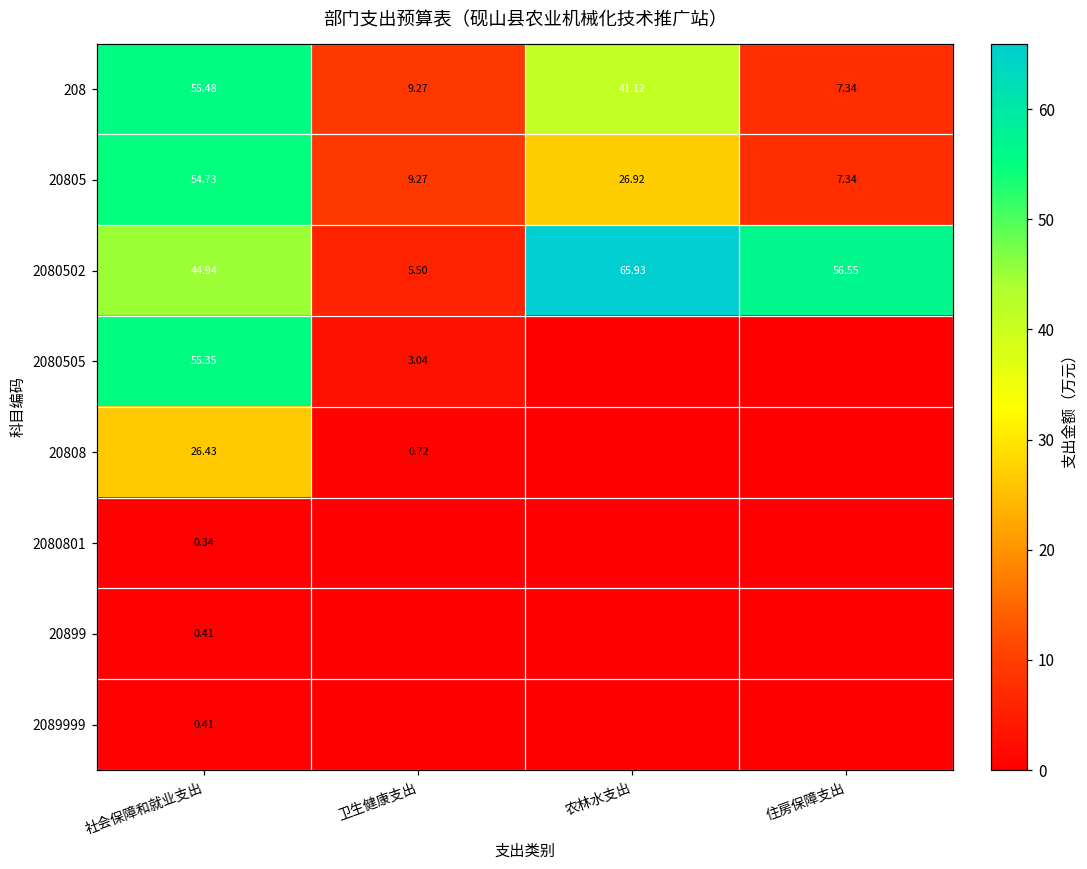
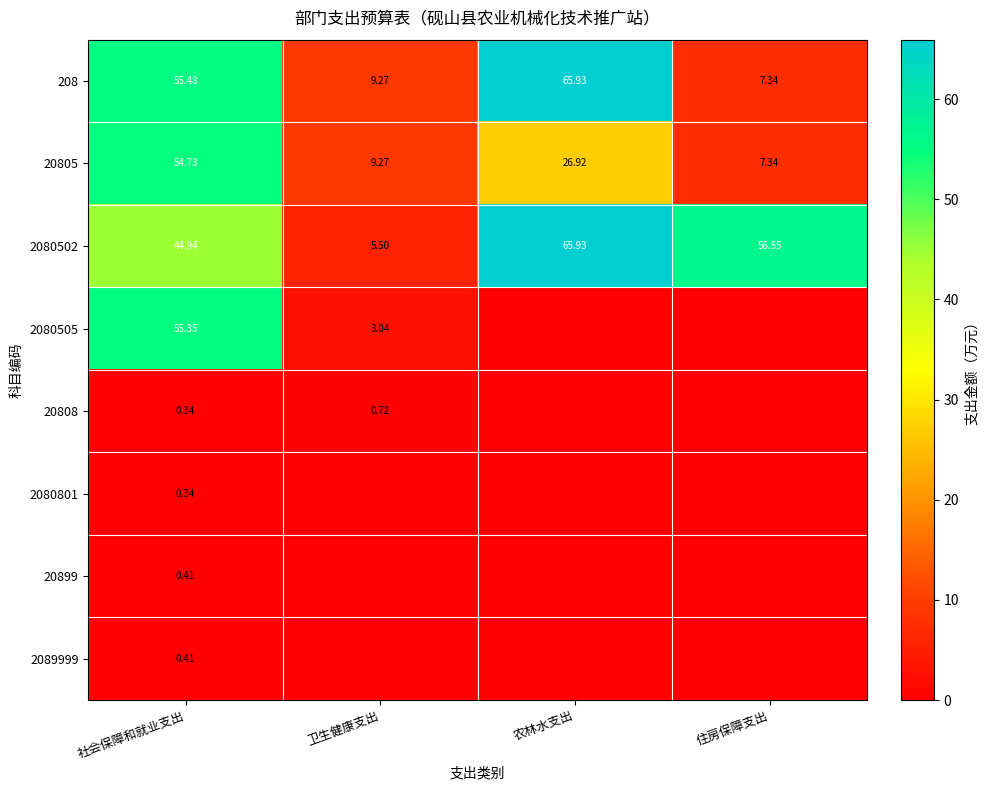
  {
    "208": {
      "社会保障和就业支出": 55.48,
      "卫生健康支出": 9.27,
-     "农林水支出": 41.12,
+     "农林水支出": 65.93,
      "住房保障支出": 7.34
    },
    "20805": {
      "社会保障和就业支出": 54.73,
      "卫生健康支出": 9.27,
      "农林水支出": 26.92,
      "住房保障支出": 7.34
    },
    "2080502": {
      "社会保障和就业支出": 44.94,
      "卫生健康支出": 5.50,
      "农林水支出": 65.93,
      "住房保障支出": 56.55
    },
    "2080505": {
      "社会保障和就业支出": 55.35,
      "卫生健康支出": 3.04
    },
    "20808": {
-     "社会保障和就业支出": 26.43,
+     "社会保障和就业支出": 0.34,
      "卫生健康支出": 0.72
    },
    "2080801": {
      "社会保障和就业支出": 0.34
    },
    "20899": {
      "社会保障和就业支出": 0.41
    },
    "2089999": {
      "社会保障和就业支出": 0.41
    }
  }
